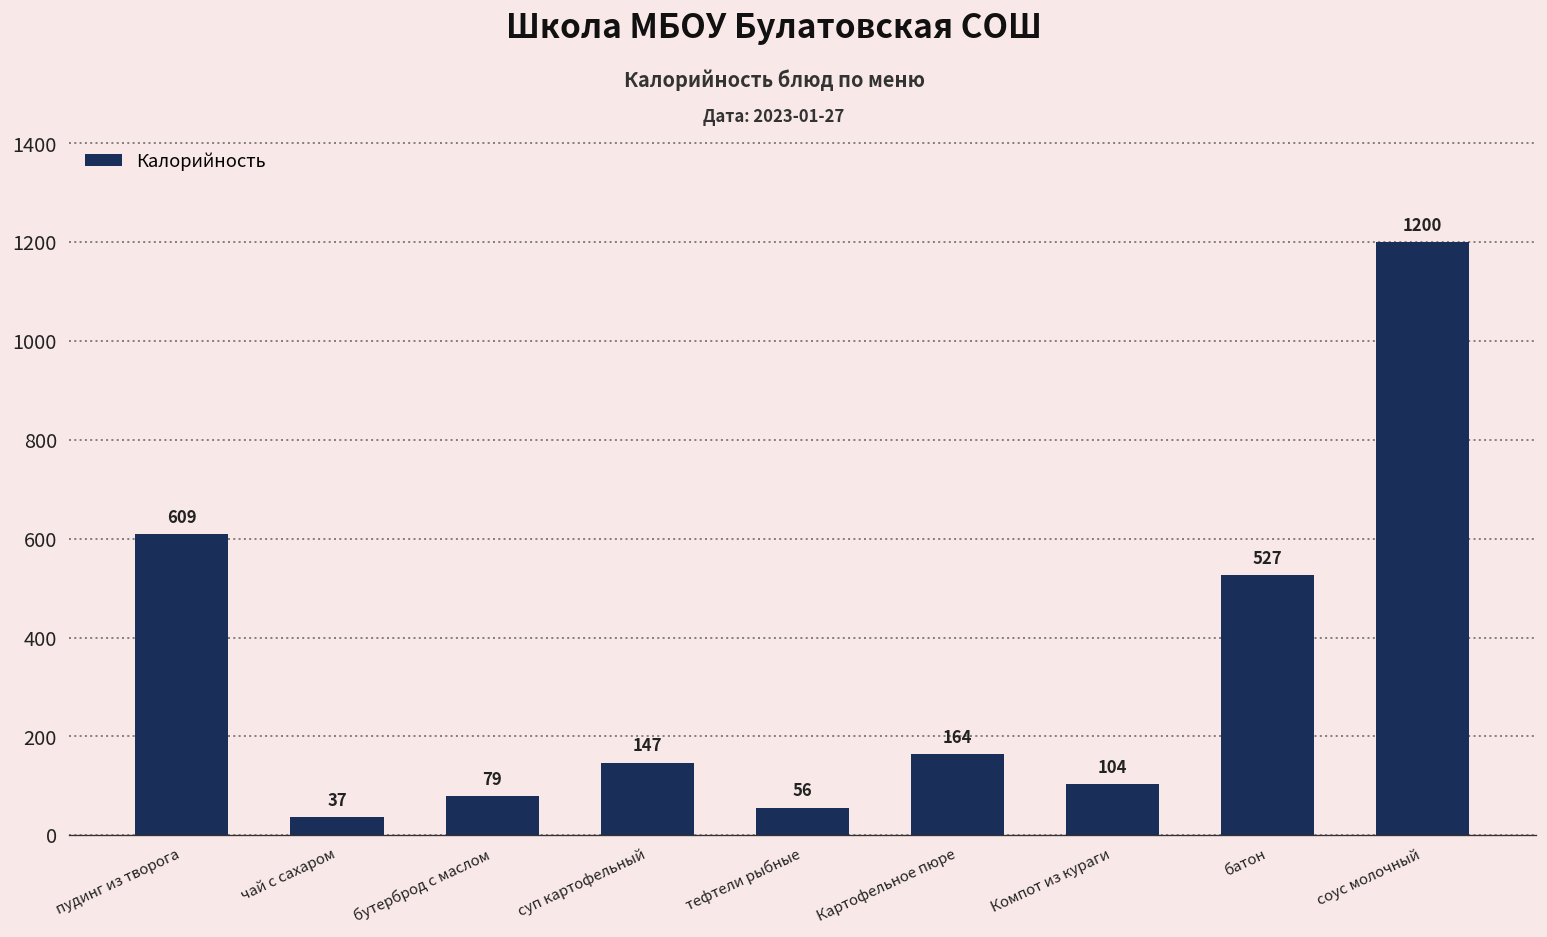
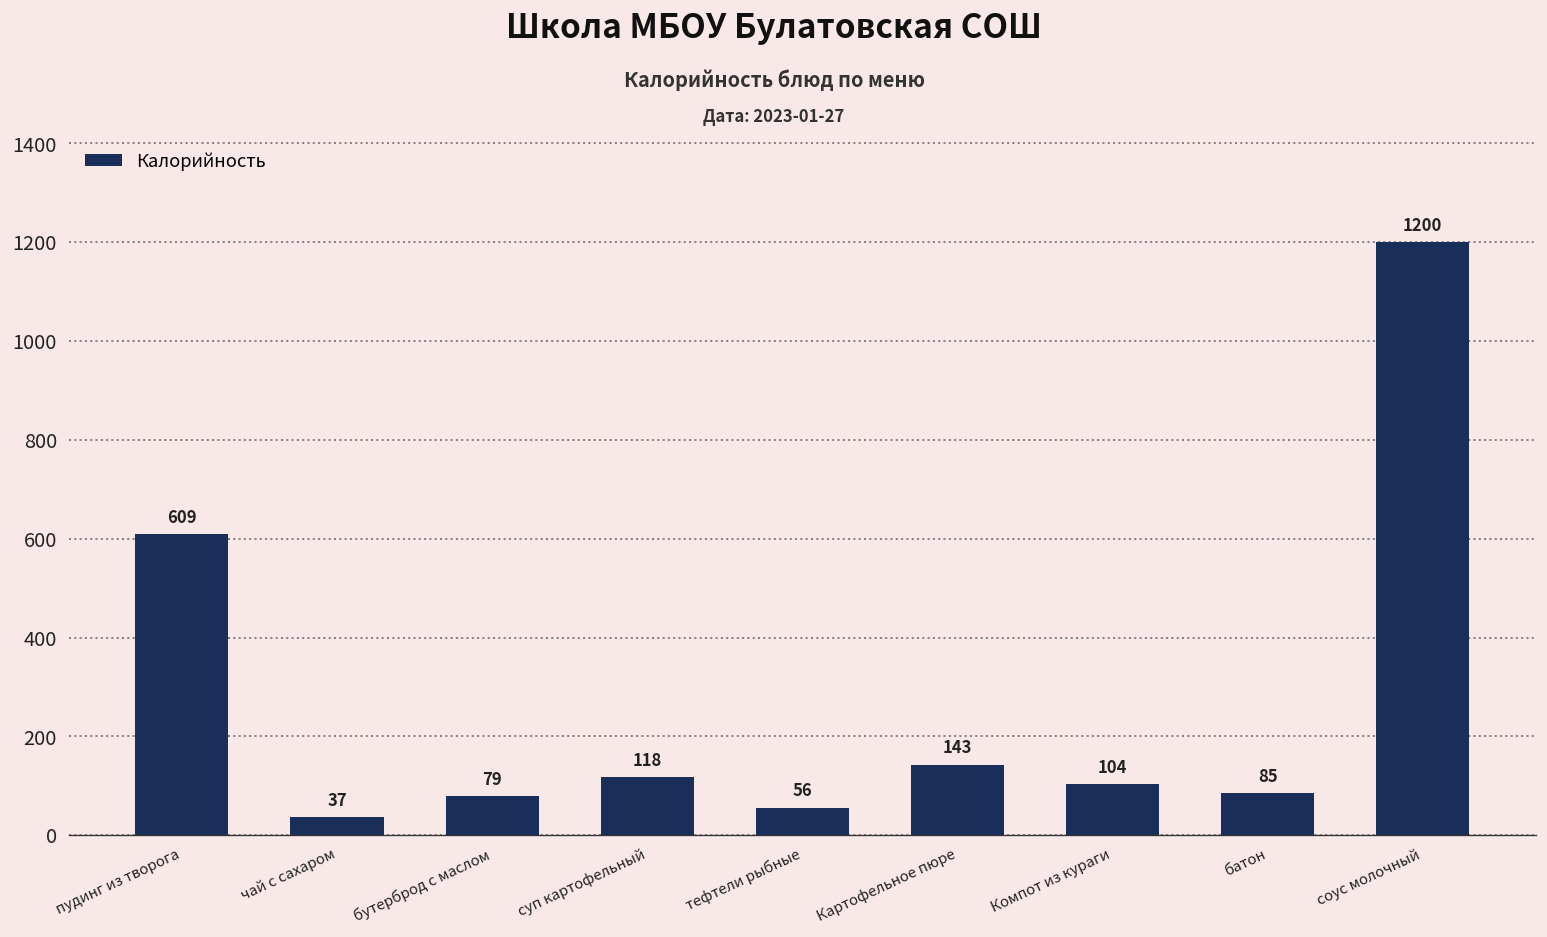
  {
    "пудинг из творога": 609,
    "чай с сахаром": 37,
    "бутерброд с маслом": 79,
-   "суп картофельный": 147,
+   "суп картофельный": 118,
    "тефтели рыбные": 56,
-   "Картофельное пюре": 164,
+   "Картофельное пюре": 143,
    "Компот из кураги": 104,
-   "батон": 527,
+   "батон": 85,
    "соус молочный": 1200
  }
